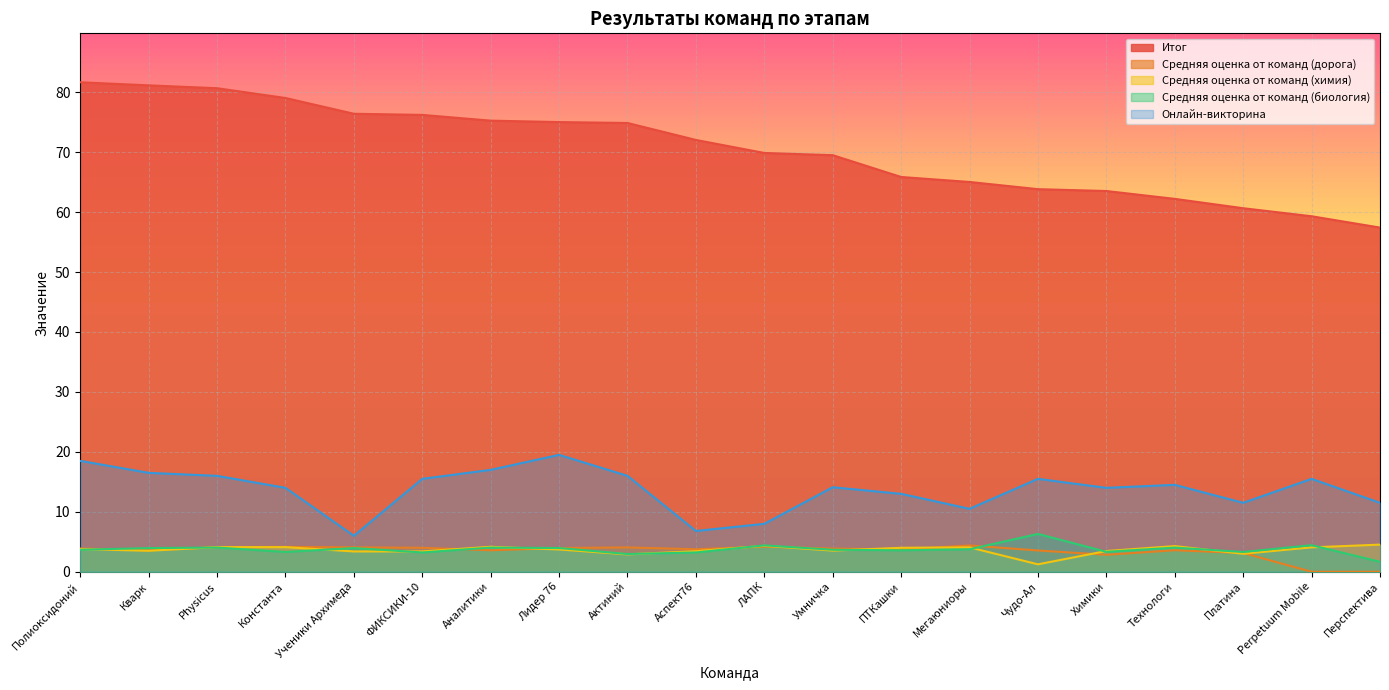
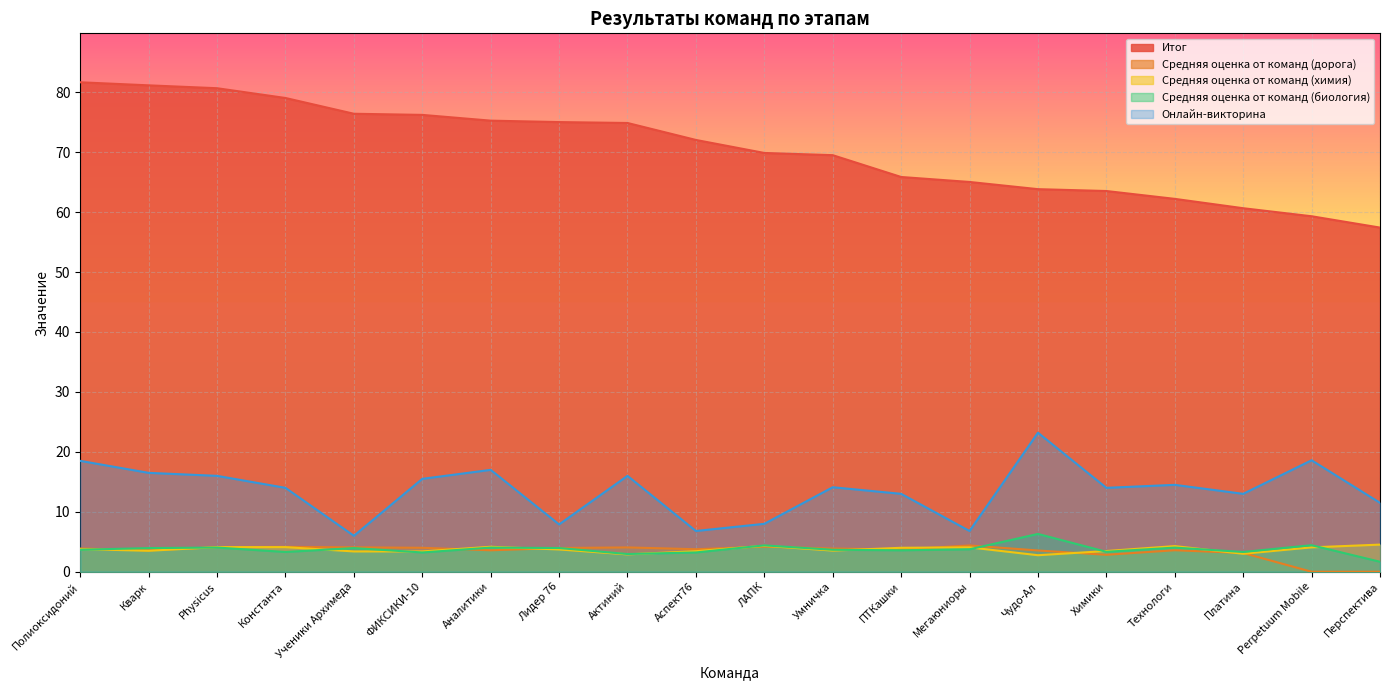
  {
    "Средняя оценка от команд (химия)": {
      "Ученики Архимеда": 3,
-     "Чудо-Ал": 1,
+     "Чудо-Ал": 3,
      "Перспектива": 5
    },
    "Средняя оценка от команд (биология)": {
      "Константа": 3,
      "Чудо-Ал": 6,
      "Перспектива": 2
    },
    "Онлайн-викторина": {
      "Полиоксидоний": 19,
      "Кварк": 17,
      "Physicus": 16,
      "Константа": 14,
      "Ученики Архимеда": 6,
      "ФИКСИКИ-10": 16,
      "Аналитики": 17,
-     "Лидер 76": 20,
+     "Лидер 76": 8,
      "Актиний": 16,
      "Аспект76": 7,
      "ЛАПК": 8,
      "Умничка": 14,
      "ПТКашки": 13,
-     "Мегаюниоры": 11,
-     "Чудо-Ал": 16,
+     "Мегаюниоры": 7,
+     "Чудо-Ал": 23,
      "Химики": 14,
      "Технологи": 15,
-     "Платина": 12,
-     "Perpetuum Mobile": 16,
+     "Платина": 13,
+     "Perpetuum Mobile": 19,
      "Перспектива": 12
    }
  }
